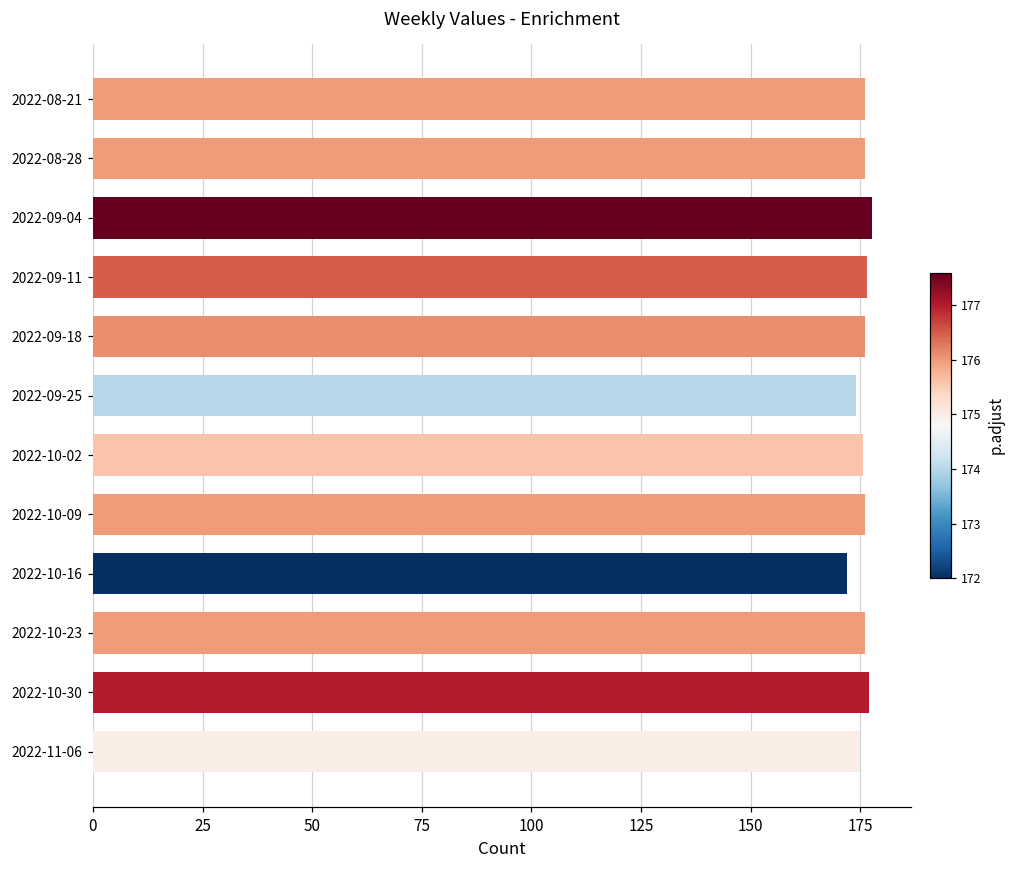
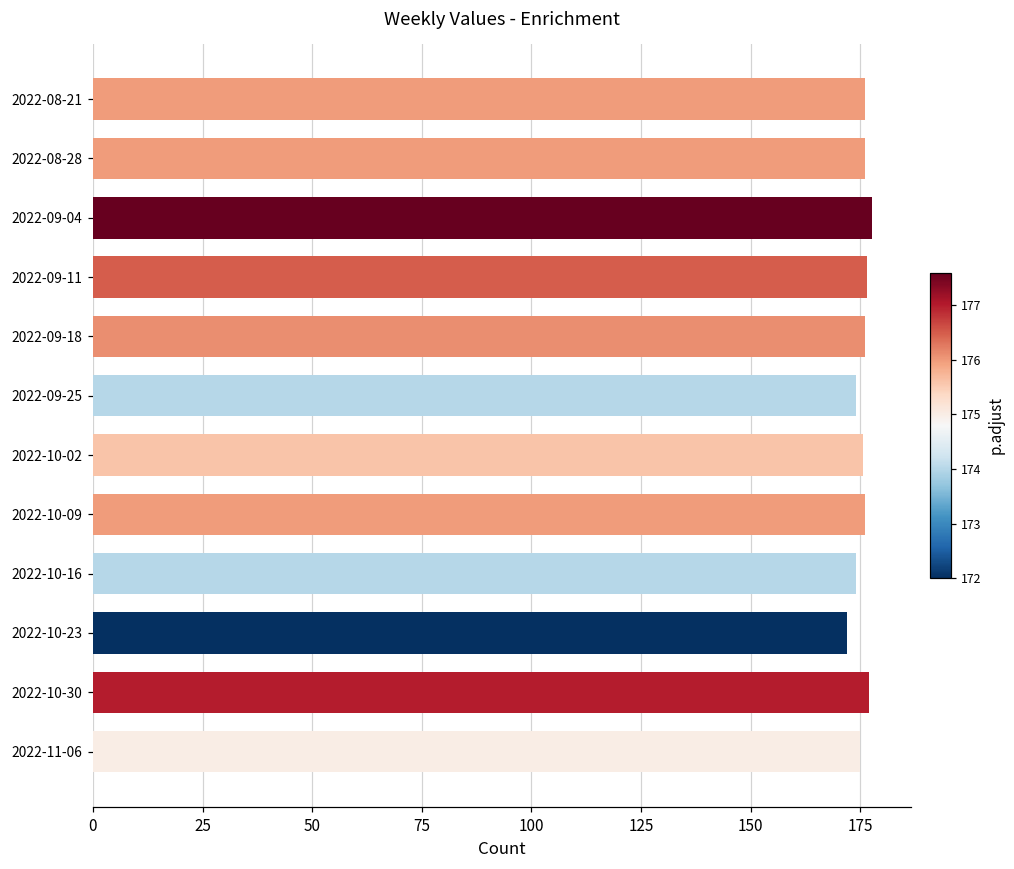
  {
    "2022-08-21": 176,
    "2022-08-28": 176,
    "2022-09-04": 178,
    "2022-09-11": 177,
    "2022-09-18": 176,
    "2022-09-25": 174,
    "2022-10-02": 176,
    "2022-10-09": 176,
-   "2022-10-16": 172,
-   "2022-10-23": 176,
+   "2022-10-16": 174,
+   "2022-10-23": 172,
    "2022-10-30": 177,
    "2022-11-06": 175
  }
